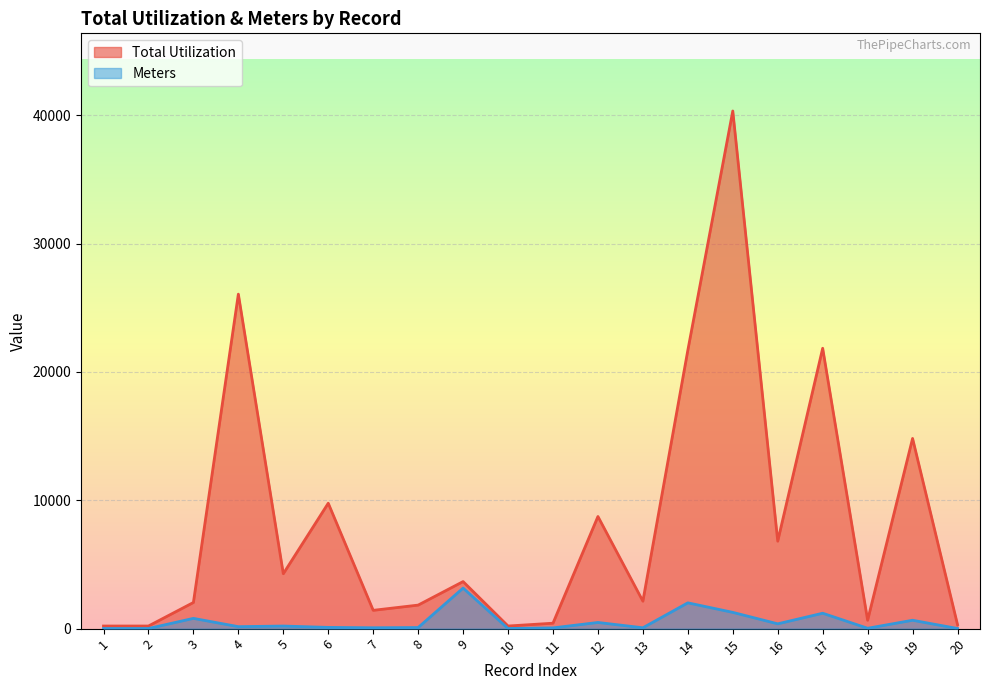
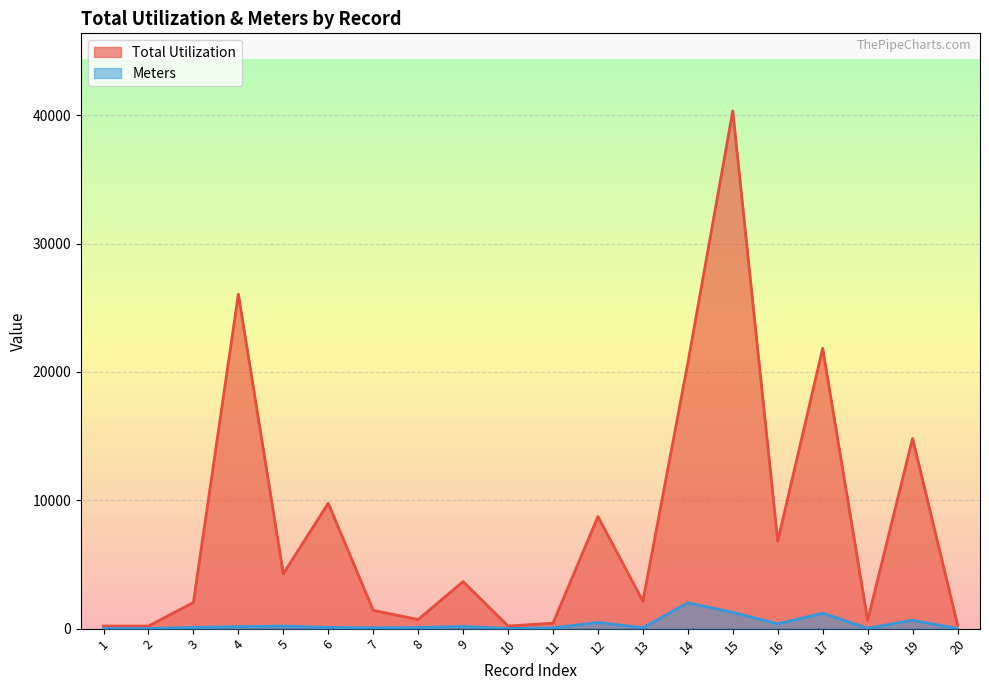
  {
    "Total Utilization": {
      "3": 2000,
      "4": 26100,
      "5": 4300,
      "6": 9800,
      "7": 1400,
-     "8": 1800,
+     "8": 700,
      "9": 3700,
      "11": 400,
      "12": 8700,
      "13": 2100,
-     "14": 21700,
+     "14": 20700,
      "15": 40300,
      "16": 6800,
      "17": 21800,
      "18": 700,
      "19": 14800,
      "20": 300
    },
    "Meters": {
-     "3": 800,
+     "3": 100,
      "4": 200,
      "5": 200,
      "6": 100,
      "7": 100,
      "8": 100,
-     "9": 3200,
+     "9": 200,
      "11": 100,
      "12": 500,
      "13": 100,
      "14": 2000,
      "15": 1300,
      "16": 400,
      "17": 1200,
      "18": 0,
      "19": 700,
      "20": 0
    }
  }
